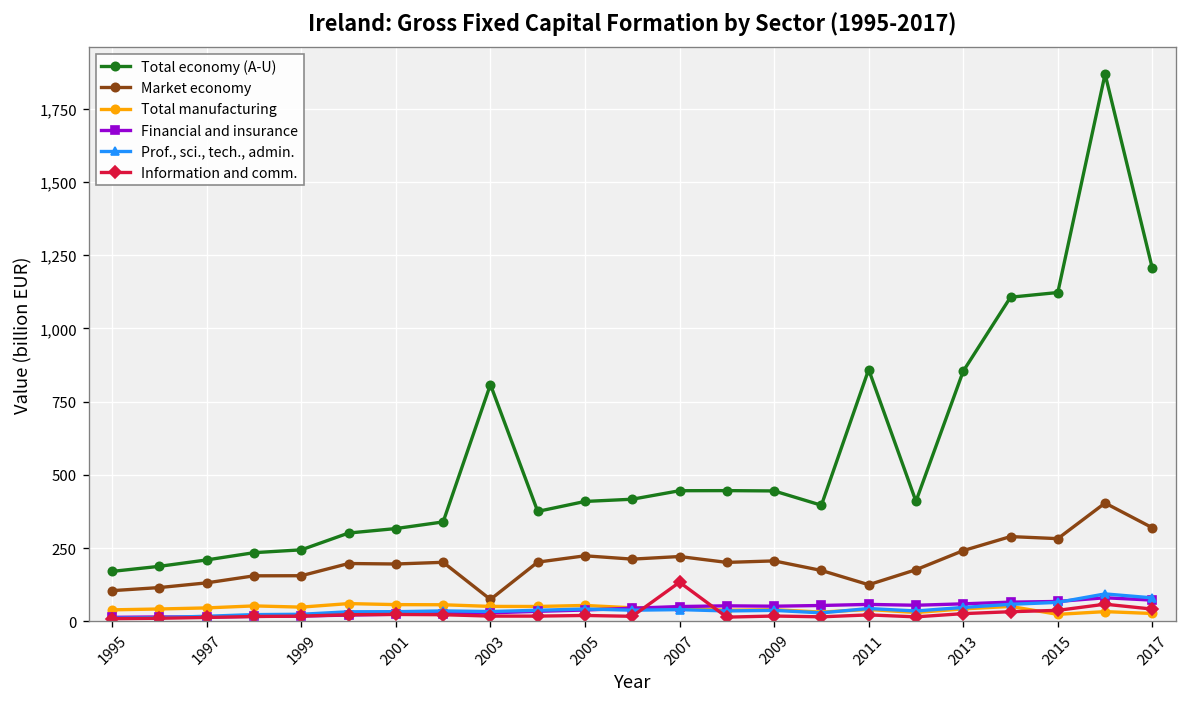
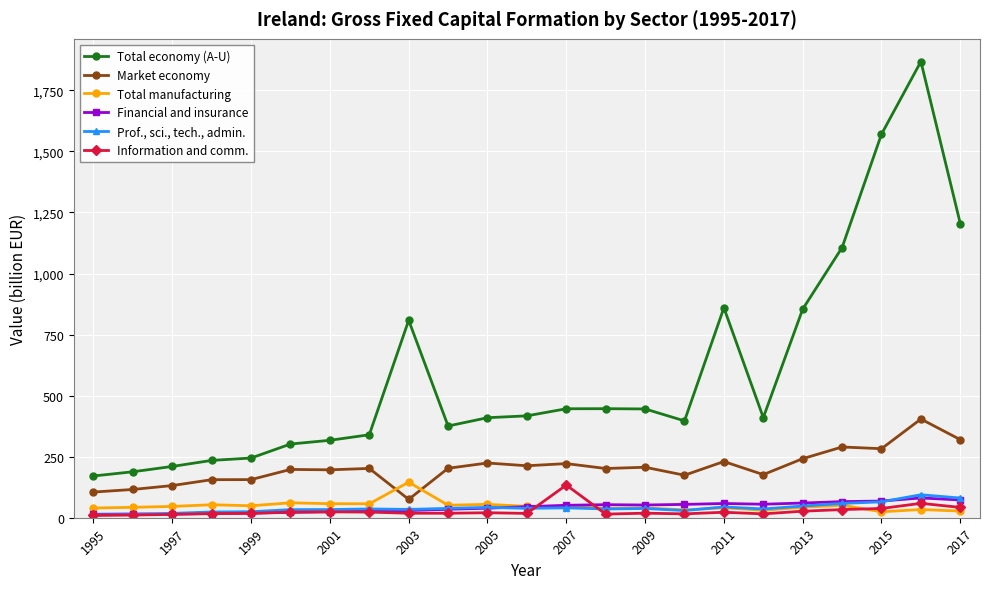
  {
    "Total economy (A-U)": {
      "1995": "170",
      "1997": "210",
      "1999": "240",
      "2001": "320",
      "2003": "810",
      "2005": "410",
      "2007": "450",
      "2009": "450",
      "2011": "860",
      "2013": "850",
-     "2015": "1,120",
+     "2015": "1,570",
      "2017": "1,200"
    },
    "Market economy": {
      "1995": "110",
      "1997": "130",
      "1999": "160",
      "2001": "200",
      "2003": "80",
      "2005": "220",
      "2007": "220",
      "2009": "210",
-     "2011": "130",
+     "2011": "230",
      "2013": "240",
      "2015": "280",
      "2017": "320"
    },
    "Total manufacturing": {
      "1995": "40",
      "1997": "50",
      "1999": "50",
      "2001": "60",
-     "2003": "50",
+     "2003": "150",
      "2005": "50",
      "2015": "20",
      "2017": "30"
    },
    "Financial and insurance": {
      "2009": "50",
      "2011": "60",
      "2013": "60"
    },
    "Information and comm.": {
      "2003": "20",
      "2005": "20",
      "2007": "130",
      "2009": "20",
      "2011": "20",
      "2013": "30",
      "2015": "40",
      "2017": "40"
    }
  }
